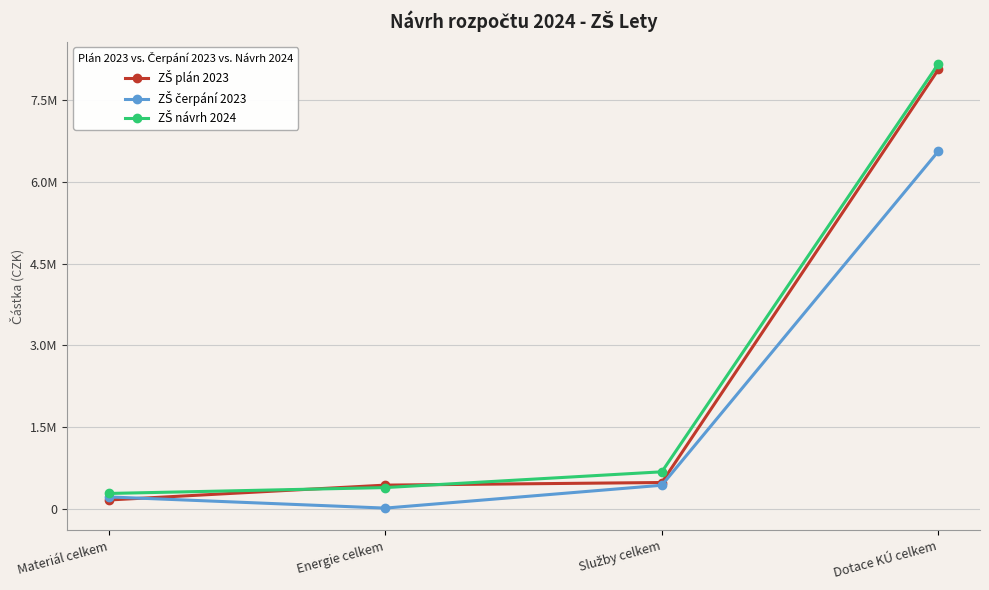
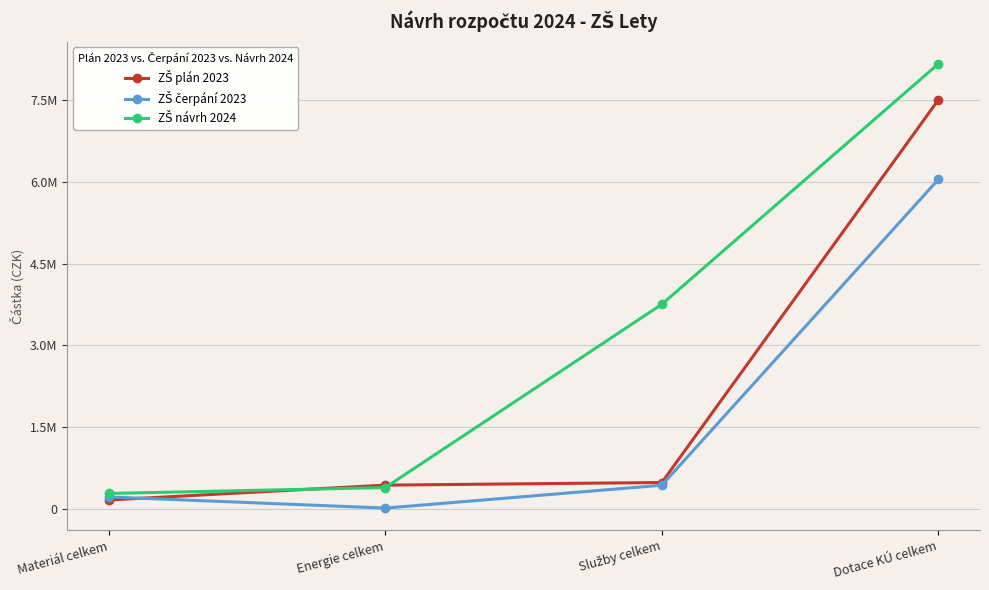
  {
    "ZŠ plán 2023": {
      "Materiál celkem": 200000,
      "Služby celkem": 500000,
-     "Dotace KÚ celkem": 8100000
+     "Dotace KÚ celkem": 7500000
    },
    "ZŠ čerpání 2023": {
      "Materiál celkem": 200000,
      "Energie celkem": 0,
      "Služby celkem": 400000,
-     "Dotace KÚ celkem": 6600000
+     "Dotace KÚ celkem": 6000000
    },
    "ZŠ návrh 2024": {
      "Materiál celkem": 300000,
-     "Služby celkem": 700000,
+     "Služby celkem": 3800000,
      "Dotace KÚ celkem": 8200000
    }
  }
